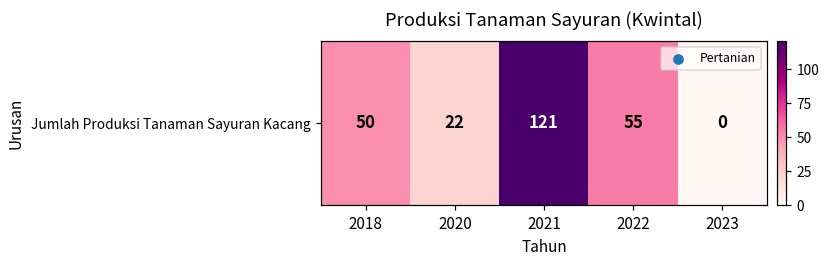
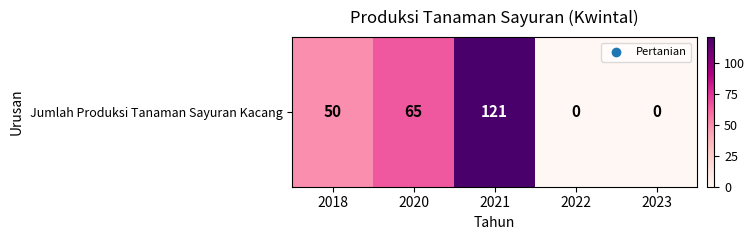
  {
    "Jumlah Produksi Tanaman Sayuran Kacang": {
      "2018": 50,
-     "2020": 22,
+     "2020": 65,
      "2021": 121,
-     "2022": 55,
+     "2022": 0,
      "2023": 0
    }
  }
